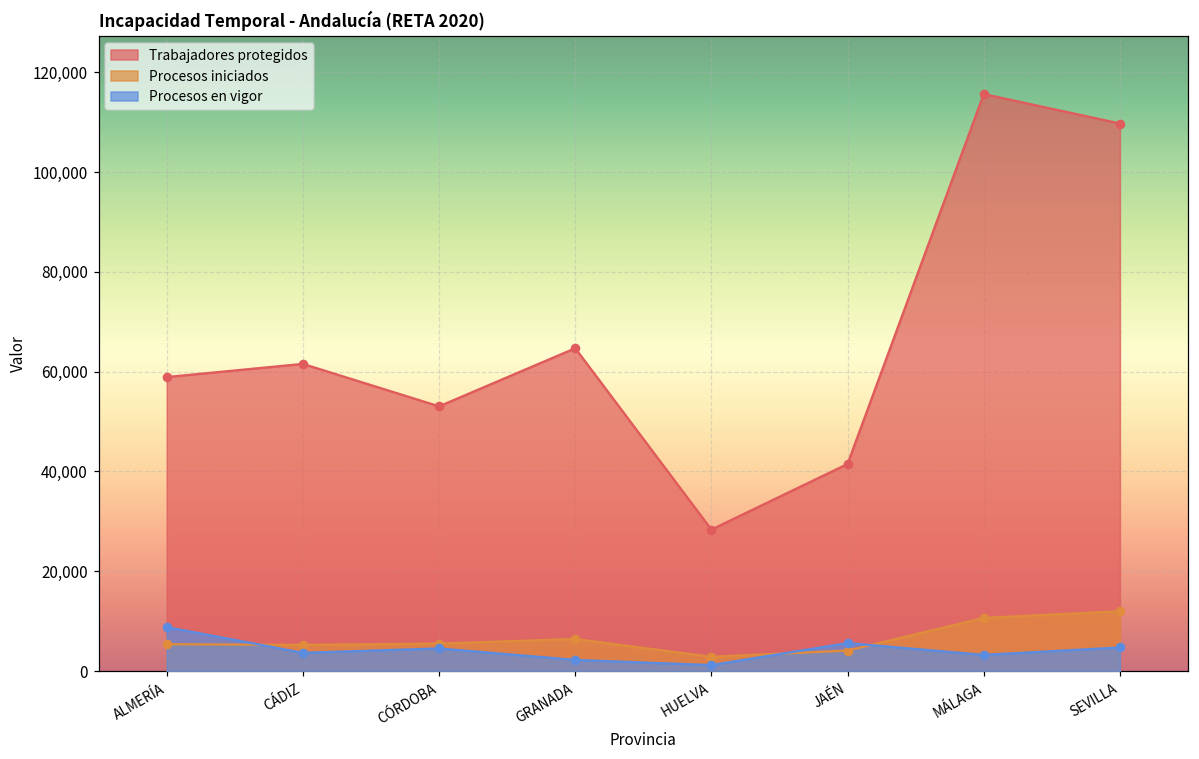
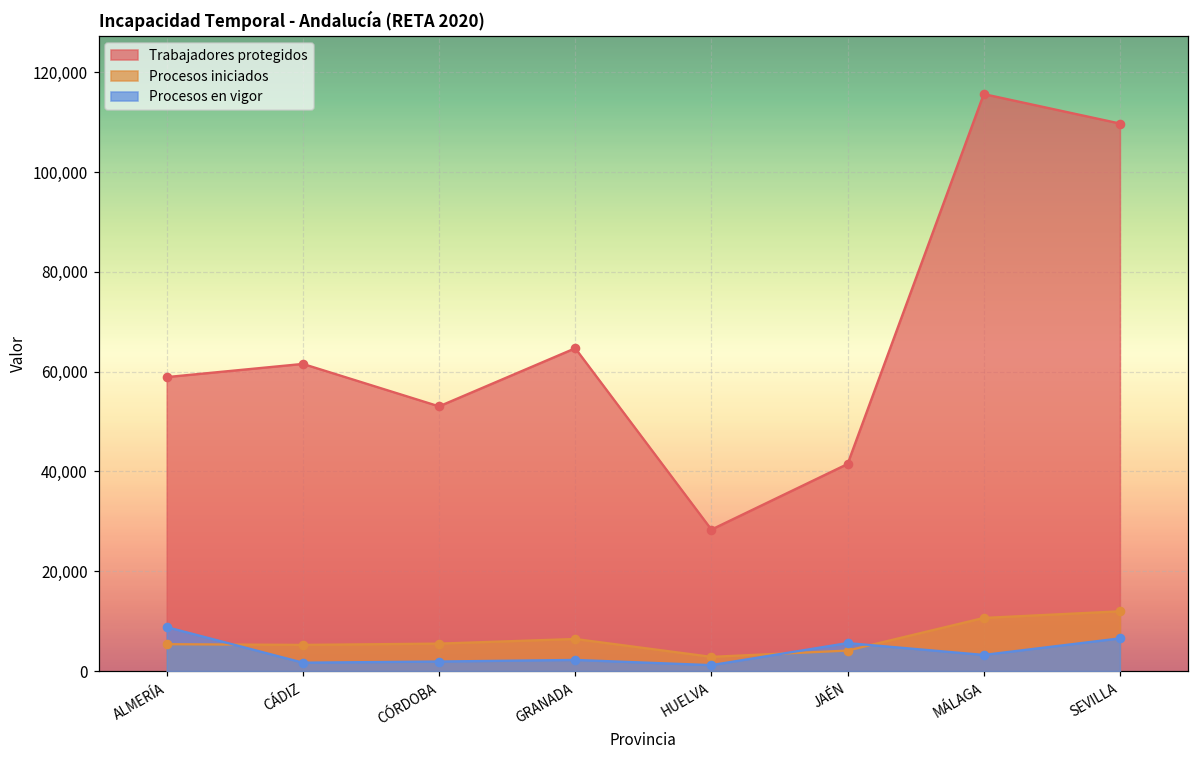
  {
    "Procesos en vigor": {
      "ALMERÍA": "9,000",
-     "CÁDIZ": "4,000",
-     "CÓRDOBA": "5,000",
+     "CÁDIZ": "2,000",
+     "CÓRDOBA": "2,000",
      "GRANADA": "2,000",
      "HUELVA": "1,000",
      "JAÉN": "6,000",
      "MÁLAGA": "3,000",
-     "SEVILLA": "5,000"
+     "SEVILLA": "7,000"
    }
  }
